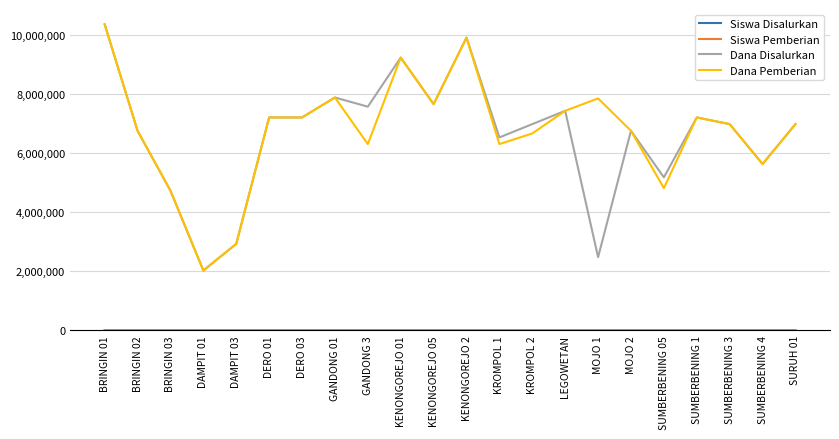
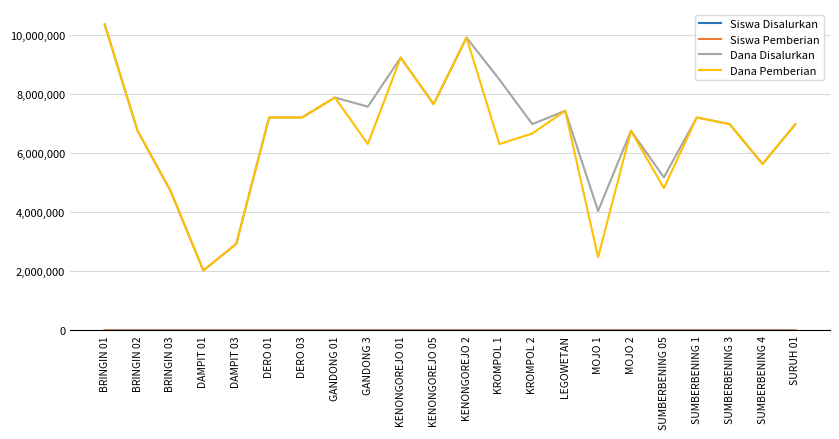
  {
    "Siswa Pemberian": {
      "BRINGIN 01": "0",
      "BRINGIN 02": "0",
      "BRINGIN 03": "0",
      "DAMPIT 01": "0",
      "DAMPIT 03": "0",
      "DERO 01": "0",
      "DERO 03": "0",
      "GANDONG 01": "0",
      "GANDONG 3": "0",
      "KENONGOREJO 01": "0",
      "KENONGOREJO 05": "0",
      "KENONGOREJO 2": "0",
      "KROMPOL 1": "0",
      "KROMPOL 2": "0",
      "LEGOWETAN": "0",
      "MOJO 1": "0",
      "MOJO 2": "0",
      "SUMBERBENING 05": "0",
      "SUMBERBENING 1": "0",
      "SUMBERBENING 3": "0",
      "SUMBERBENING 4": "0",
      "SURUH 01": "0"
    },
    "Dana Disalurkan": {
      "GANDONG 3": "7,600,000",
-     "KROMPOL 1": "6,500,000",
+     "KROMPOL 1": "8,500,000",
      "KROMPOL 2": "7,000,000",
-     "MOJO 1": "2,500,000",
+     "MOJO 1": "4,000,000",
      "SUMBERBENING 05": "5,200,000"
    },
    "Dana Pemberian": {
      "GANDONG 3": "6,300,000",
      "KROMPOL 1": "6,300,000",
      "KROMPOL 2": "6,700,000",
-     "MOJO 1": "7,800,000",
+     "MOJO 1": "2,500,000",
      "SUMBERBENING 05": "4,800,000"
    }
  }
